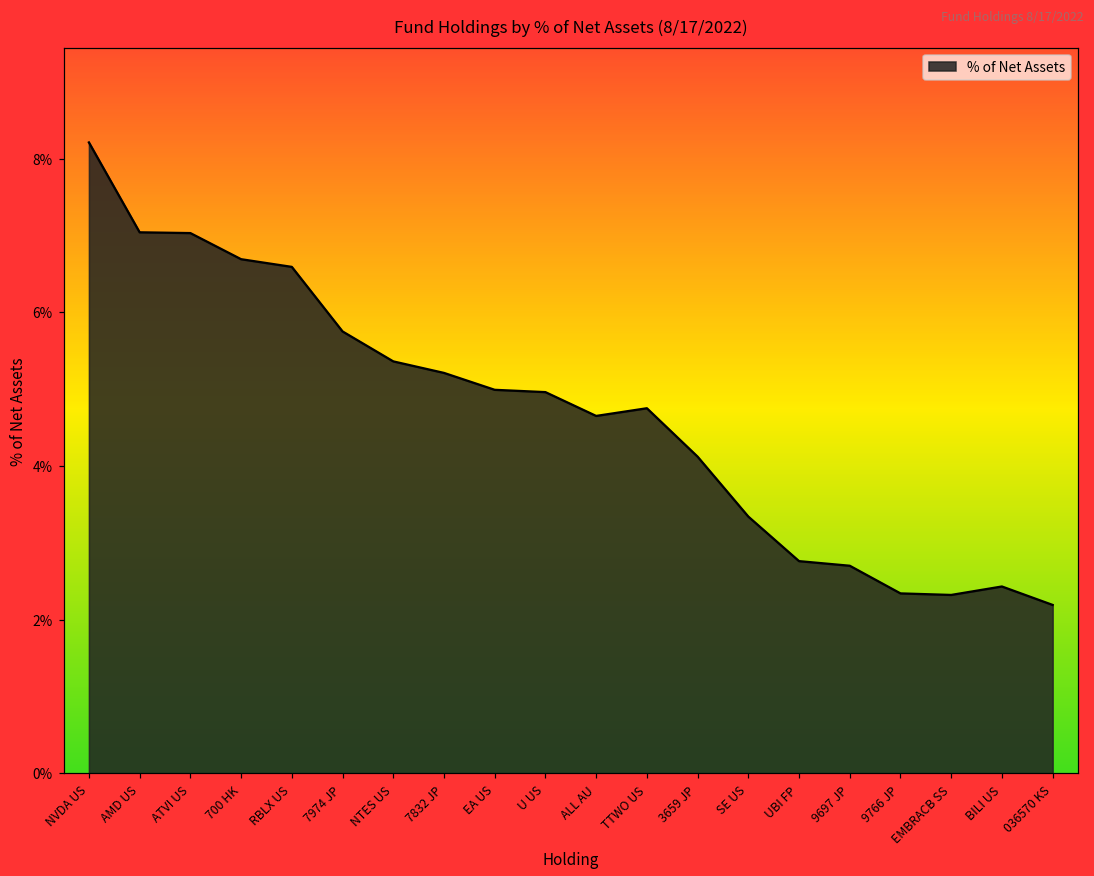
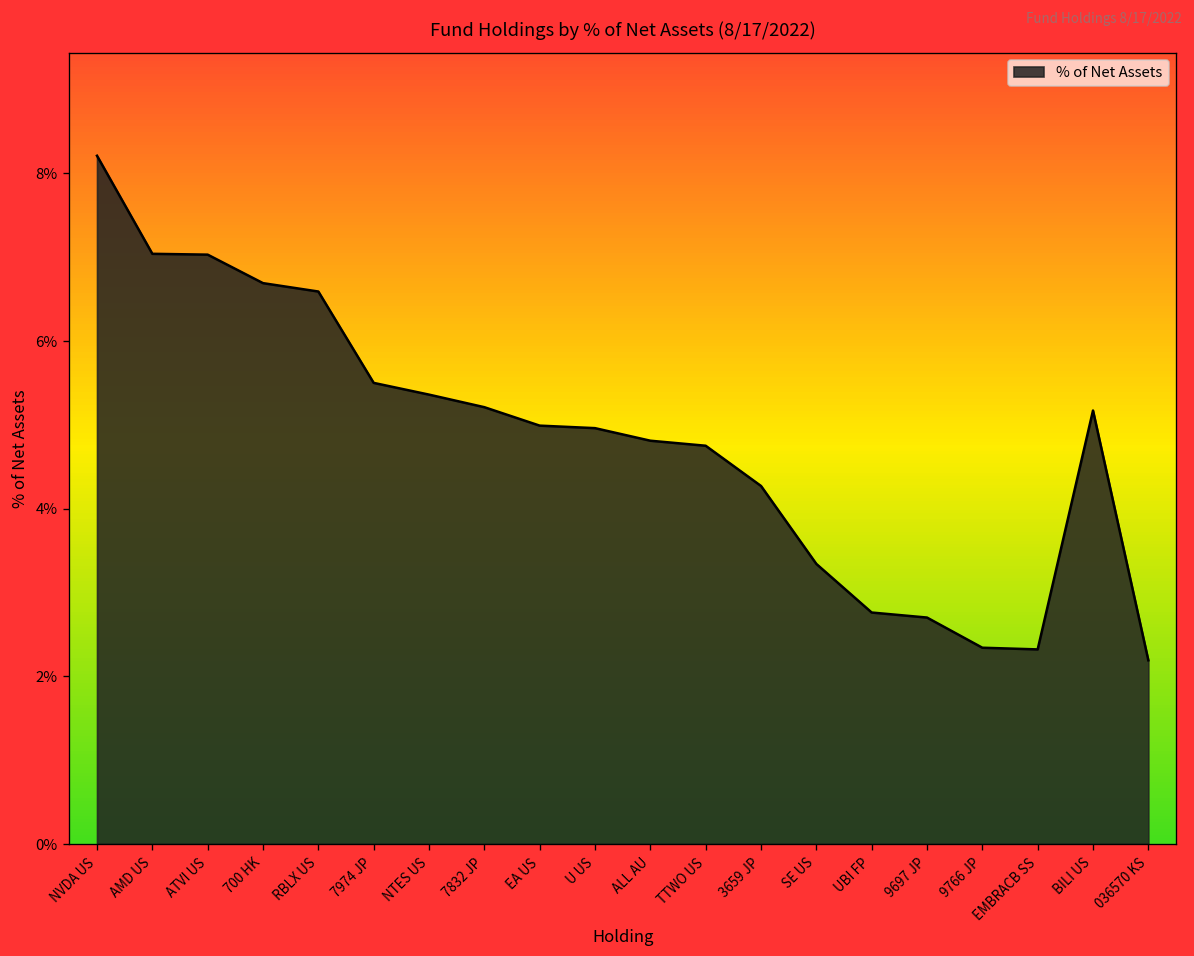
  {
    "NVDA US": "8.2%",
    "AMD US": "7.0%",
    "ATVI US": "7.0%",
    "700 HK": "6.7%",
    "RBLX US": "6.6%",
-   "7974 JP": "5.8%",
+   "7974 JP": "5.5%",
    "NTES US": "5.4%",
    "7832 JP": "5.2%",
    "EA US": "5.0%",
    "U US": "5.0%",
-   "ALL AU": "4.7%",
+   "ALL AU": "4.8%",
    "TTWO US": "4.8%",
-   "3659 JP": "4.1%",
+   "3659 JP": "4.3%",
    "SE US": "3.3%",
    "UBI FP": "2.8%",
    "9697 JP": "2.7%",
    "9766 JP": "2.3%",
    "EMBRACB SS": "2.3%",
-   "BILI US": "2.4%",
+   "BILI US": "5.2%",
    "036570 KS": "2.2%"
  }
